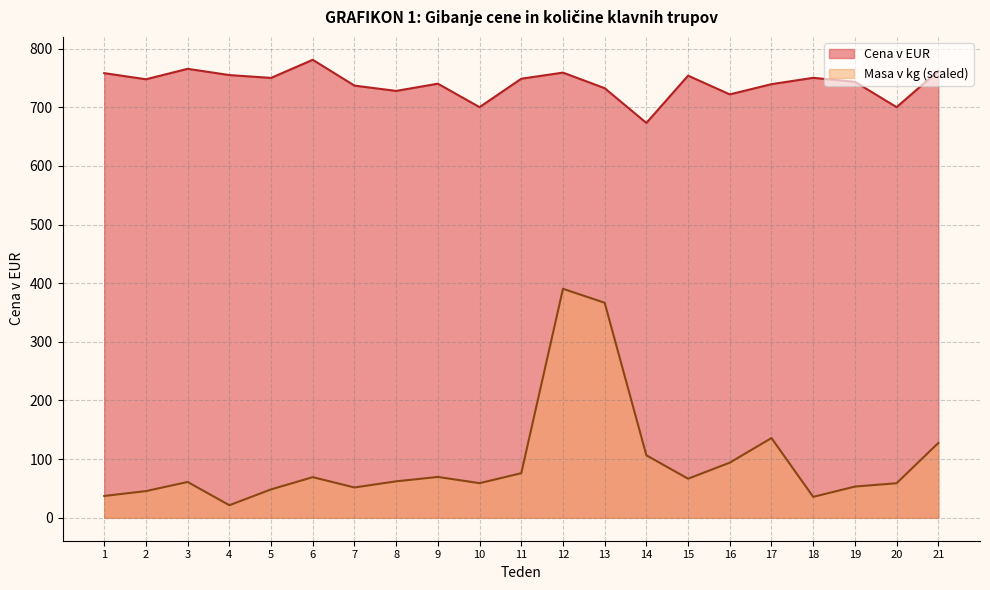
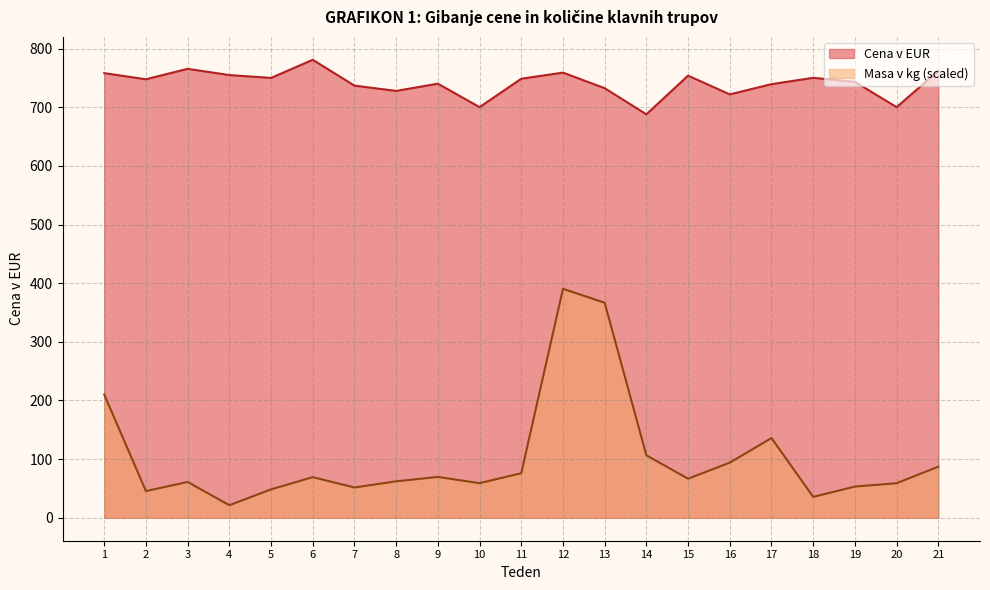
  {
    "Cena v EUR": {
      "1": 760,
      "2": 750,
      "3": 770,
      "4": 750,
      "5": 750,
      "6": 780,
      "7": 740,
      "8": 730,
      "9": 740,
      "10": 700,
      "11": 750,
      "12": 760,
      "13": 730,
-     "14": 670,
+     "14": 690,
      "15": 750,
      "16": 720,
      "17": 740,
      "18": 750,
      "20": 700
    },
    "Masa v kg (scaled)": {
-     "1": 40,
+     "1": 210,
      "2": 50,
      "3": 60,
      "4": 20,
      "5": 50,
      "6": 70,
      "7": 50,
      "8": 60,
      "9": 70,
      "10": 60,
      "11": 80,
      "12": 390,
      "13": 370,
      "14": 110,
      "15": 70,
      "16": 90,
      "17": 140,
      "18": 40,
      "19": 50,
      "20": 60,
-     "21": 130
+     "21": 90
    }
  }
